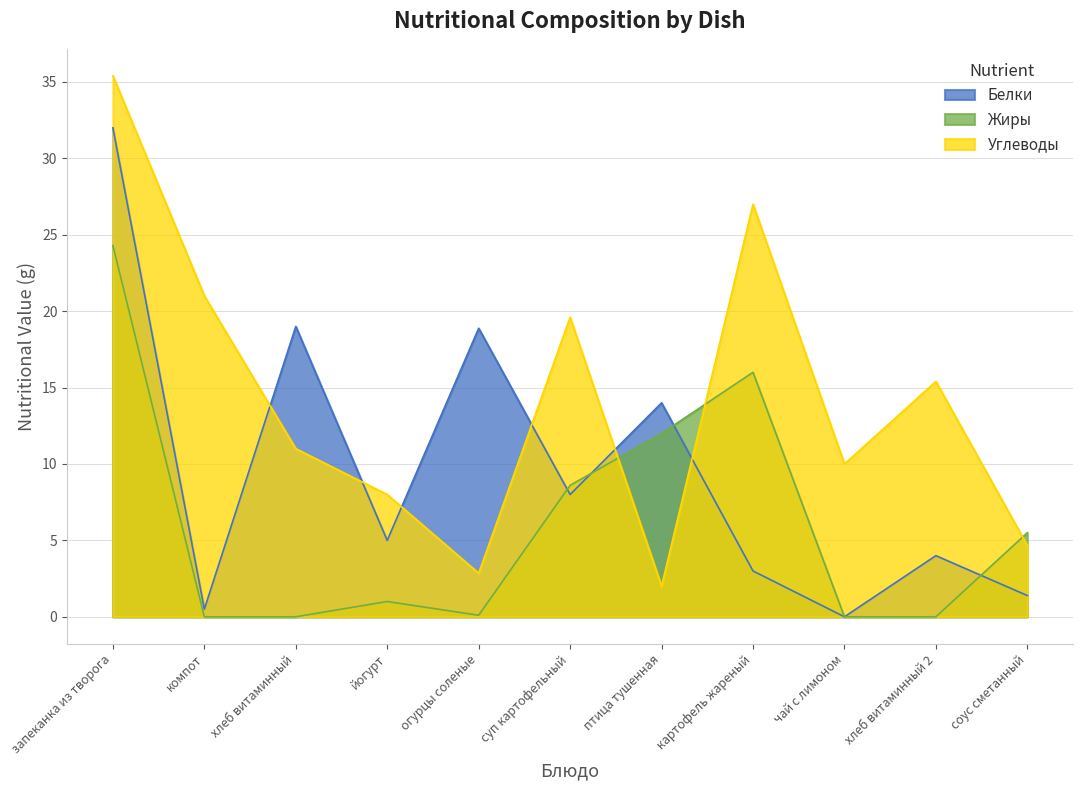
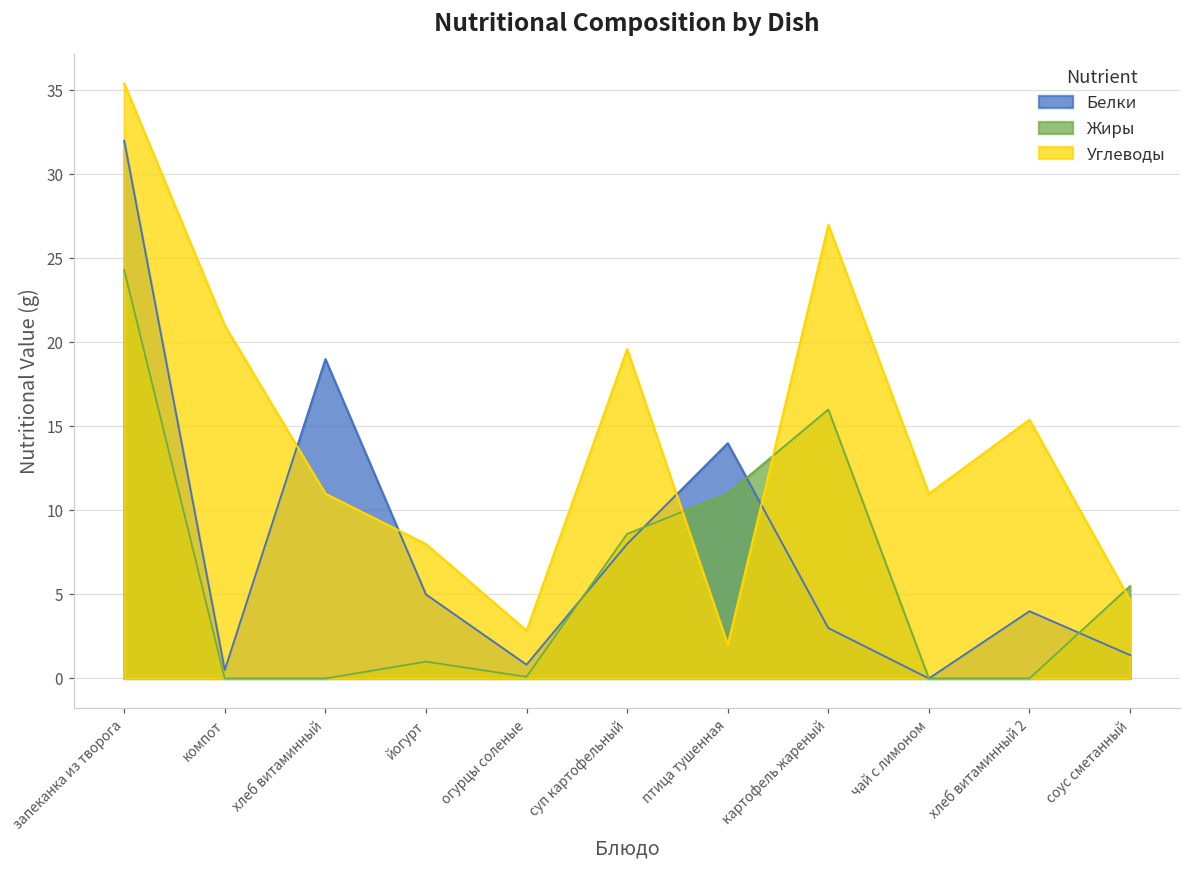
  {
    "Белки": {
      "запеканка из творога": 32.0,
      "компот": 0.5,
      "хлеб витаминный": 19.0,
      "йогурт": 5.0,
-     "огурцы соленые": 18.9,
+     "огурцы соленые": 0.8,
      "суп картофельный": 8.0,
      "птица тушенная": 14.0,
      "картофель жареный": 3.0,
      "хлеб витаминный 2": 4.0,
      "соус сметанный": 1.4
    },
    "Жиры": {
      "запеканка из творога": 24.3,
      "компот": 0,
      "хлеб витаминный": 0,
      "йогурт": 1,
      "огурцы соленые": 0,
      "суп картофельный": 8.6,
-     "птица тушенная": 12,
+     "птица тушенная": 11,
      "картофель жареный": 16,
      "хлеб витаминный 2": 0,
      "соус сметанный": 5.5
    },
    "Углеводы": {
      "запеканка из творога": 35.4,
      "компот": 21,
      "хлеб витаминный": 11,
      "йогурт": 8,
      "огурцы соленые": 3,
      "суп картофельный": 19.6,
      "птица тушенная": 2,
      "картофель жареный": 27,
-     "чай с лимоном": 10,
+     "чай с лимоном": 11,
      "хлеб витаминный 2": 15.4,
      "соус сметанный": 4.7
    }
  }
